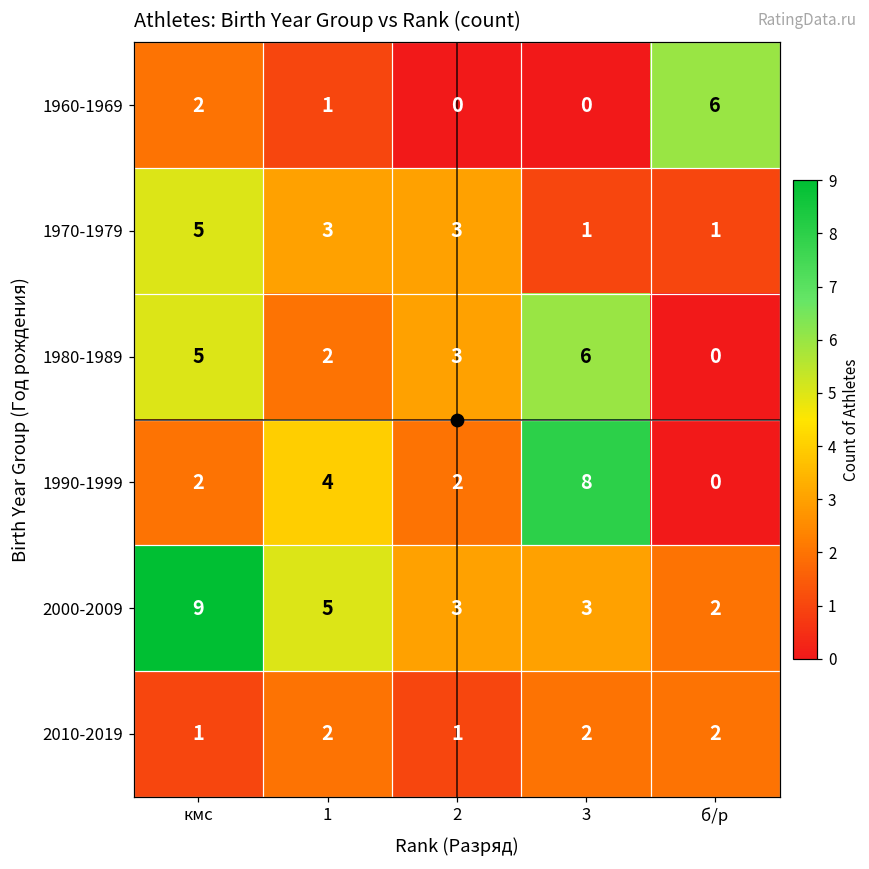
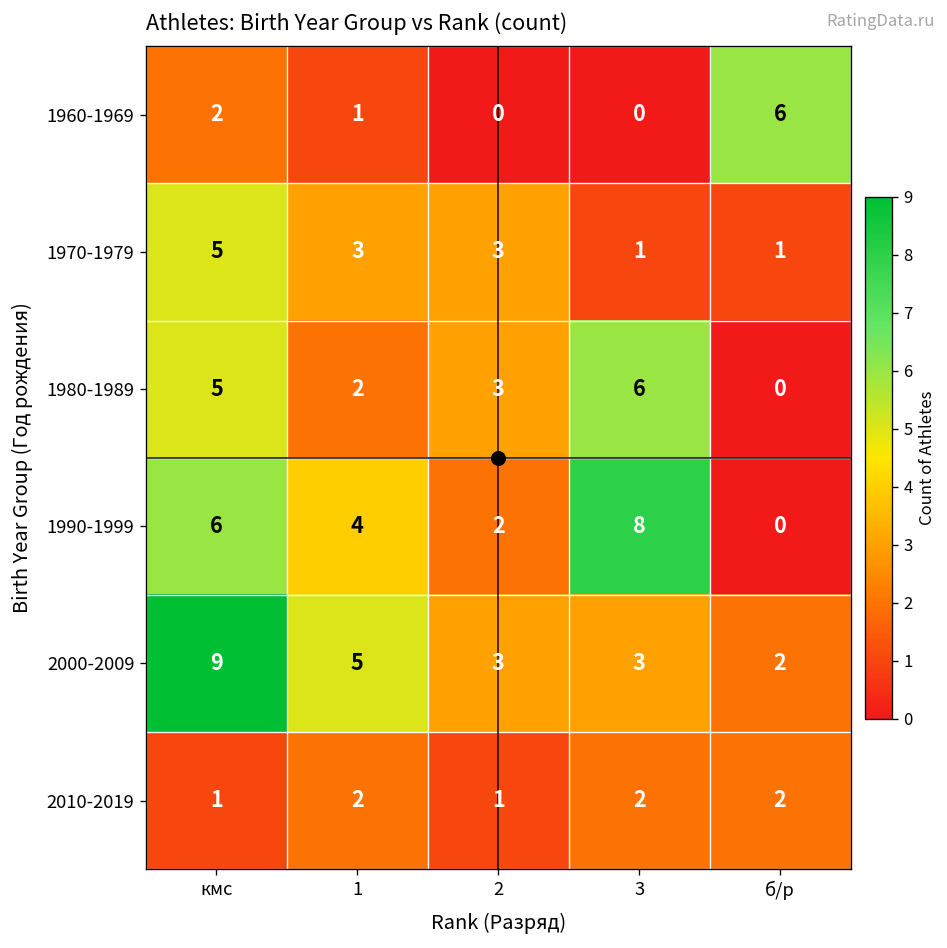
  {
    "1960-1969": {
      "кмс": 2,
      "1": 1,
      "2": 0,
      "3": 0,
      "б/р": 6
    },
    "1970-1979": {
      "кмс": 5,
      "1": 3,
      "2": 3,
      "3": 1,
      "б/р": 1
    },
    "1980-1989": {
      "кмс": 5,
      "1": 2,
      "2": 3,
      "3": 6,
      "б/р": 0
    },
    "1990-1999": {
-     "кмс": 2,
+     "кмс": 6,
      "1": 4,
      "2": 2,
      "3": 8,
      "б/р": 0
    },
    "2000-2009": {
      "кмс": 9,
      "1": 5,
      "2": 3,
      "3": 3,
      "б/р": 2
    },
    "2010-2019": {
      "кмс": 1,
      "1": 2,
      "2": 1,
      "3": 2,
      "б/р": 2
    }
  }
